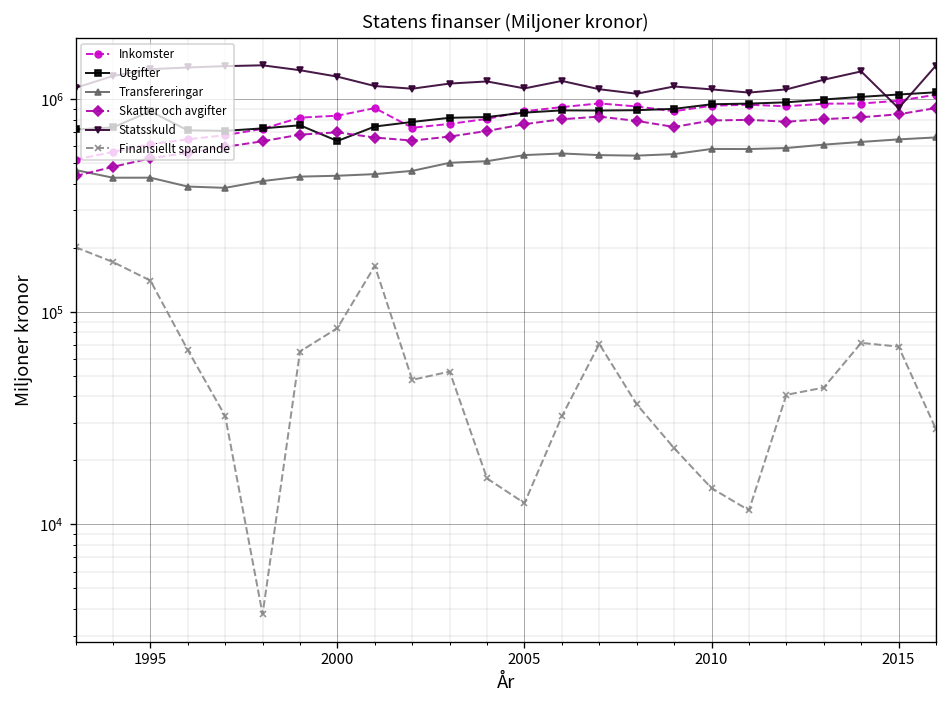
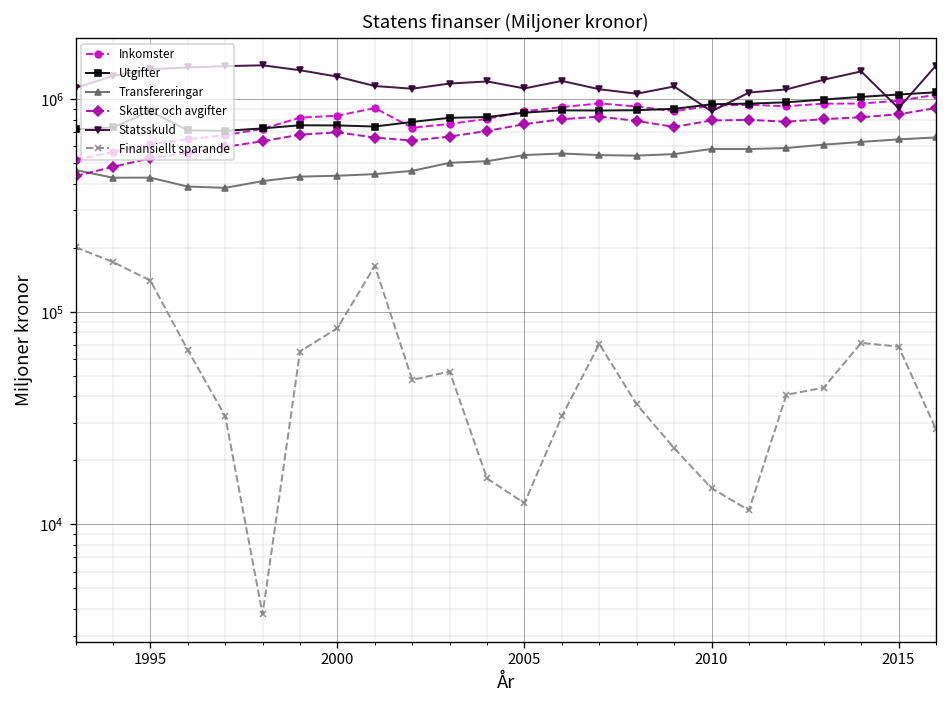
  {
    "Utgifter": {
-     "2000": 640000,
+     "2000": 750000,
      "2015": 1100000
    },
    "Statsskuld": {
      "2000": 1300000,
      "2005": 1100000,
-     "2010": 1100000,
+     "2010": 900000,
      "2015": 900000
    }
  }
